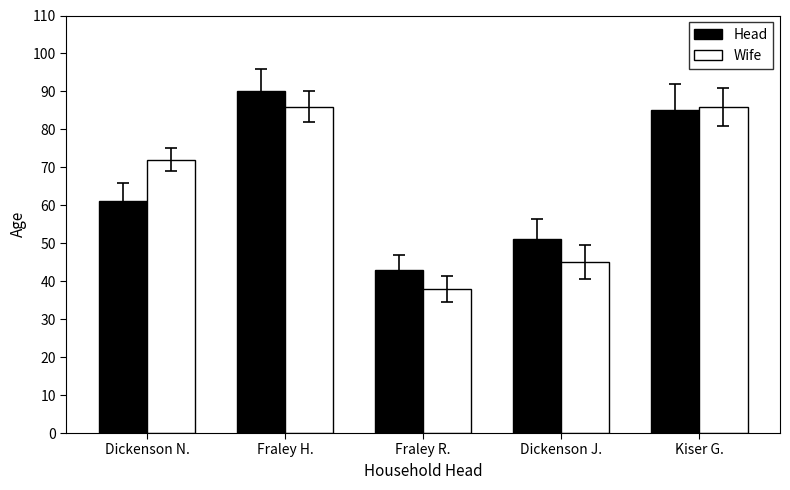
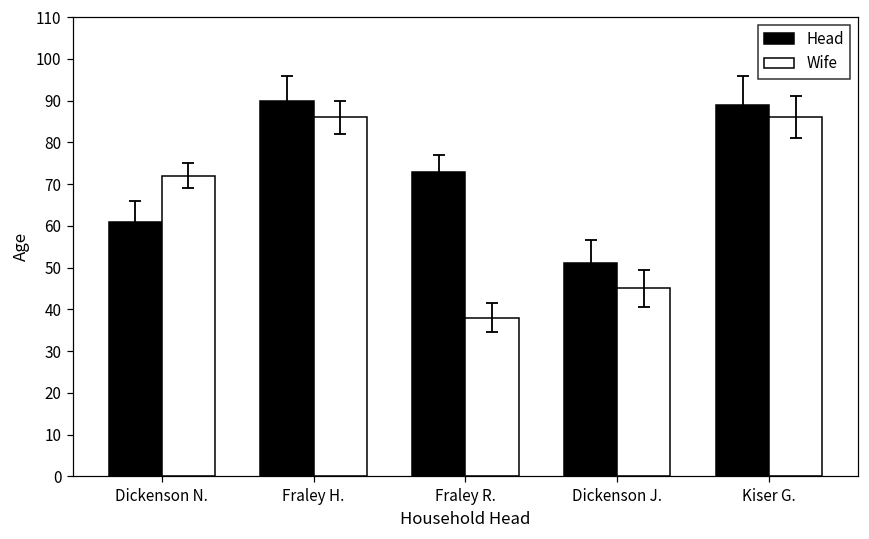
  {
    "Head": {
      "Dickenson N.": 61,
      "Fraley H.": 90,
-     "Fraley R.": 43,
+     "Fraley R.": 73,
      "Dickenson J.": 51,
-     "Kiser G.": 85
+     "Kiser G.": 89
    },
    "Wife": {
      "Dickenson N.": 72,
      "Fraley H.": 86,
      "Fraley R.": 38,
      "Dickenson J.": 45,
      "Kiser G.": 86
    }
  }
